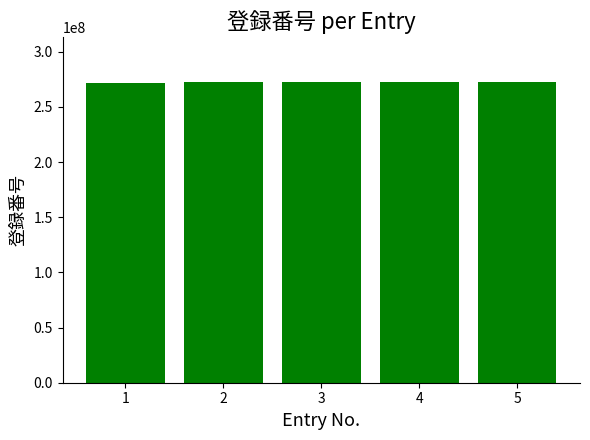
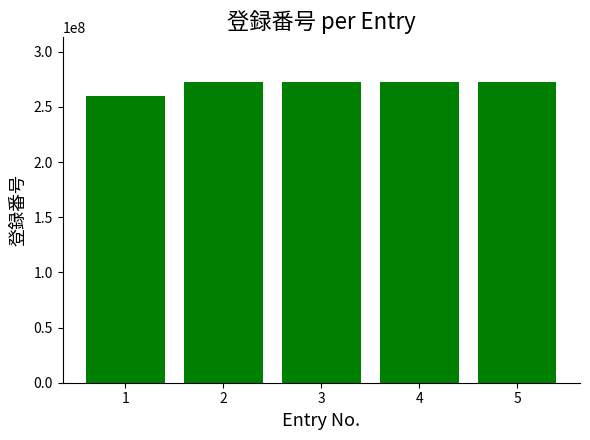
  {
-   "1": 271000000,
+   "1": 260000000,
    "2": 272000000,
    "3": 272000000,
    "4": 272000000,
    "5": 272000000
  }
